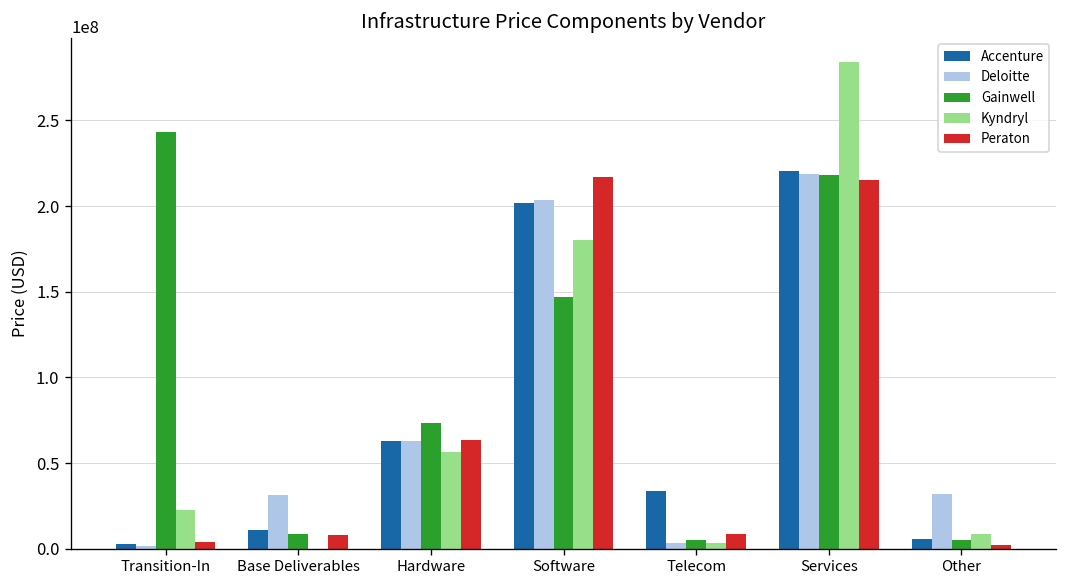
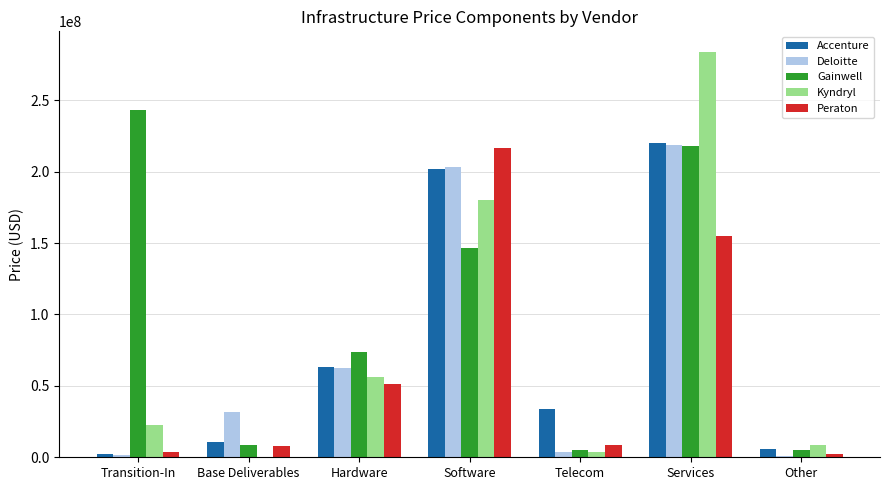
  {
    "Accenture": {
      "Transition-In": 3000000,
      "Base Deliverables": 11000000,
      "Hardware": 63000000,
      "Software": 202000000,
      "Telecom": 34000000,
      "Services": 220000000,
      "Other": 6000000
    },
    "Deloitte": {
      "Base Deliverables": 32000000,
      "Hardware": 63000000,
      "Software": 203000000,
      "Telecom": 3000000,
      "Services": 219000000,
-     "Other": 32000000
+     "Other": 1000000
    },
    "Gainwell": {
      "Transition-In": 243000000,
      "Base Deliverables": 9000000,
      "Hardware": 74000000,
      "Software": 147000000,
      "Telecom": 5000000,
      "Services": 218000000,
      "Other": 5000000
    },
    "Kyndryl": {
      "Transition-In": 22000000,
      "Base Deliverables": 0,
      "Hardware": 56000000,
      "Software": 180000000,
      "Telecom": 4000000,
      "Services": 284000000,
      "Other": 8000000
    },
    "Peraton": {
      "Transition-In": 4000000,
      "Base Deliverables": 8000000,
-     "Hardware": 64000000,
+     "Hardware": 52000000,
      "Software": 217000000,
      "Telecom": 9000000,
-     "Services": 215000000,
+     "Services": 155000000,
      "Other": 2000000
    }
  }
